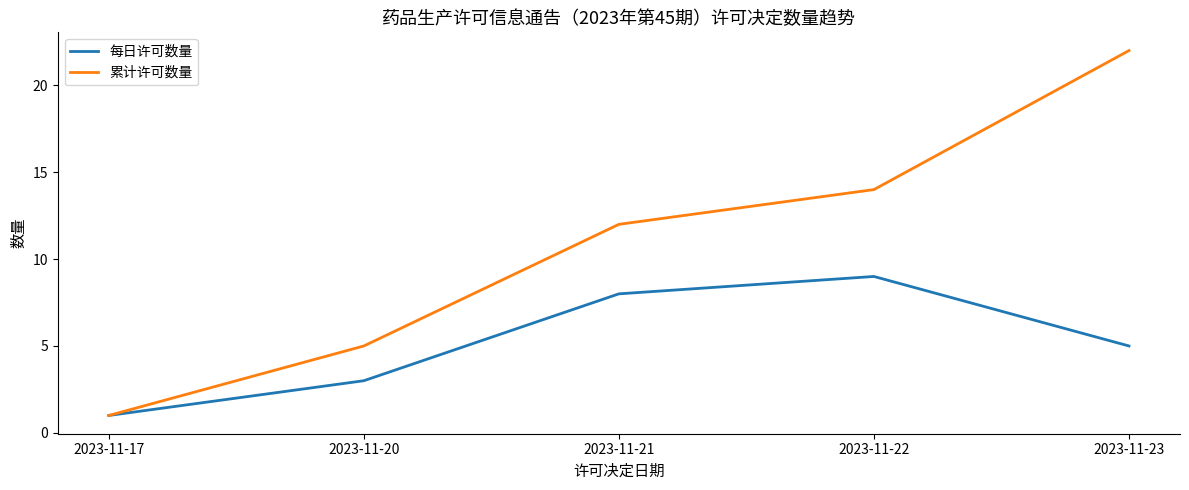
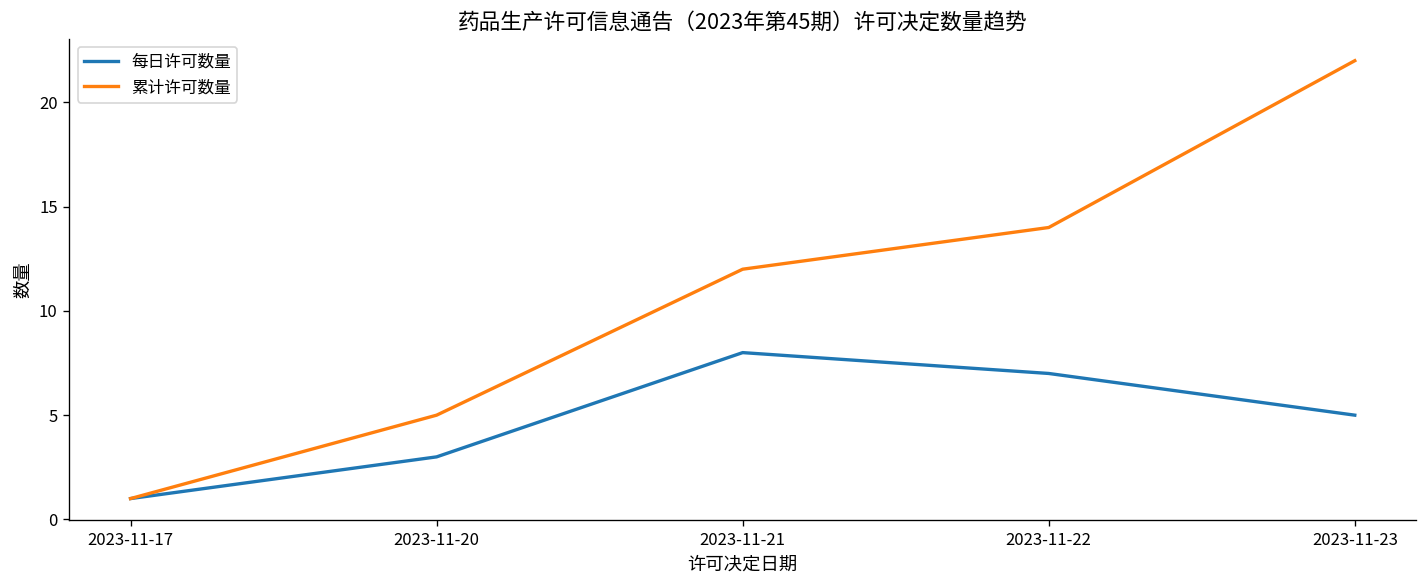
  {
    "每日许可数量": {
      "2023-11-20": 3,
      "2023-11-21": 8,
-     "2023-11-22": 9,
+     "2023-11-22": 7,
      "2023-11-23": 5
    },
    "累计许可数量": {
      "2023-11-20": 5,
      "2023-11-21": 12,
      "2023-11-22": 14,
      "2023-11-23": 22
    }
  }
